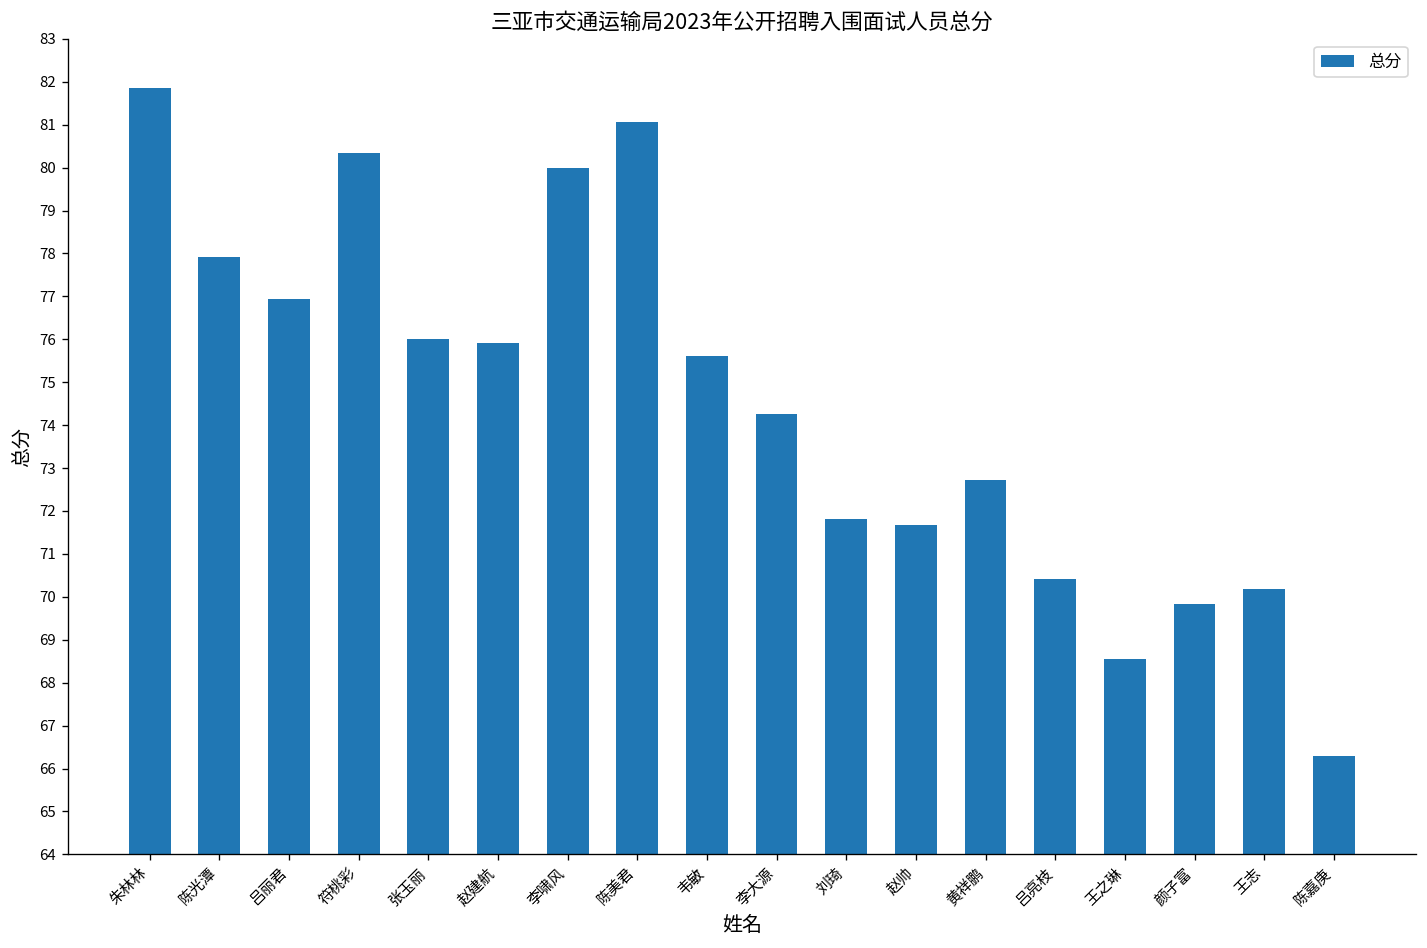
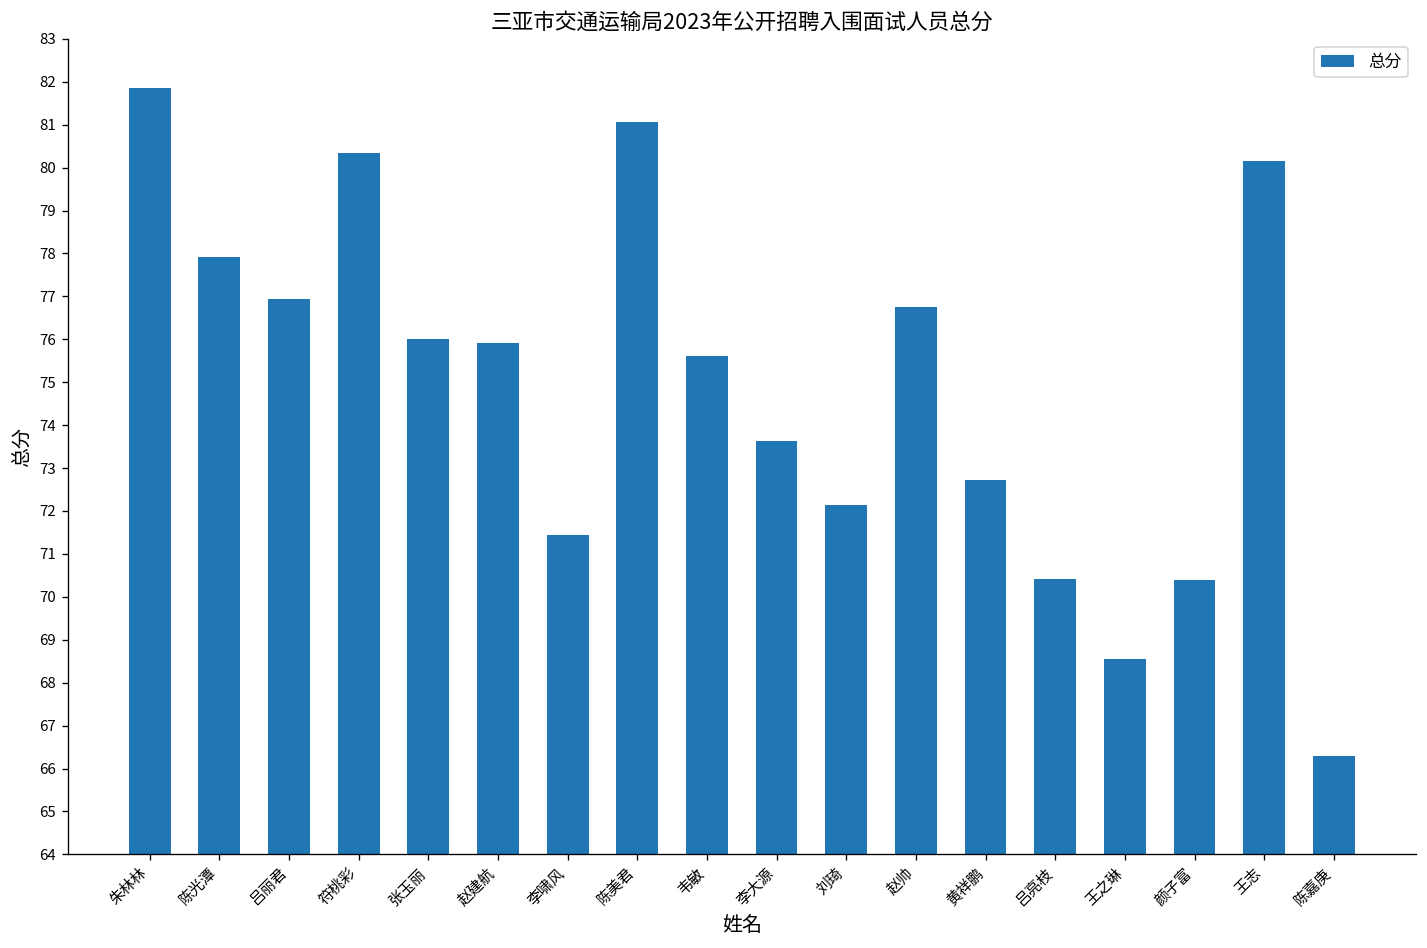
  {
    "朱林林": 81.9,
    "陈光潭": 77.9,
    "吕丽君": 77.0,
    "符桃彩": 80.3,
    "张玉丽": 76.0,
    "赵建航": 75.9,
-   "李啸风": 80.0,
+   "李啸风": 71.4,
    "陈美君": 81.1,
    "韦敏": 75.6,
-   "李大源": 74.3,
-   "刘琦": 71.8,
-   "赵帅": 71.7,
+   "李大源": 73.6,
+   "刘琦": 72.1,
+   "赵帅": 76.8,
    "黄祥鹏": 72.7,
    "吕亮枝": 70.4,
    "王之琳": 68.6,
-   "颜子富": 69.8,
-   "王志": 70.2,
+   "颜子富": 70.4,
+   "王志": 80.2,
    "陈嘉庚": 66.3
  }
